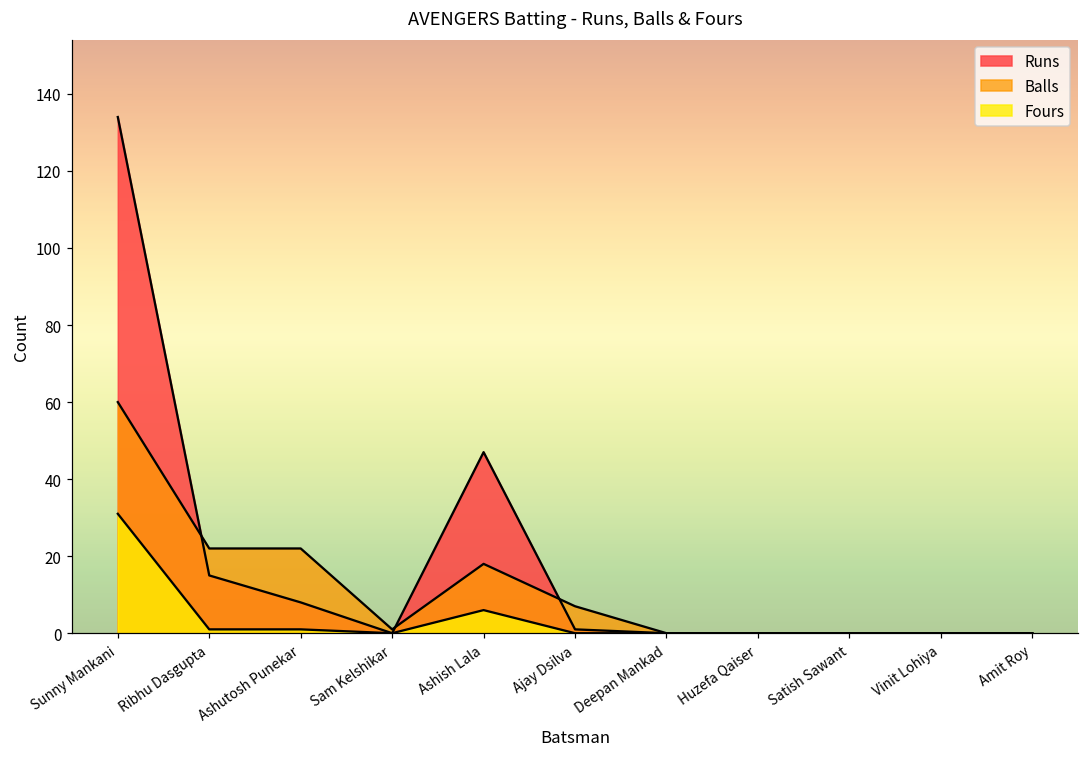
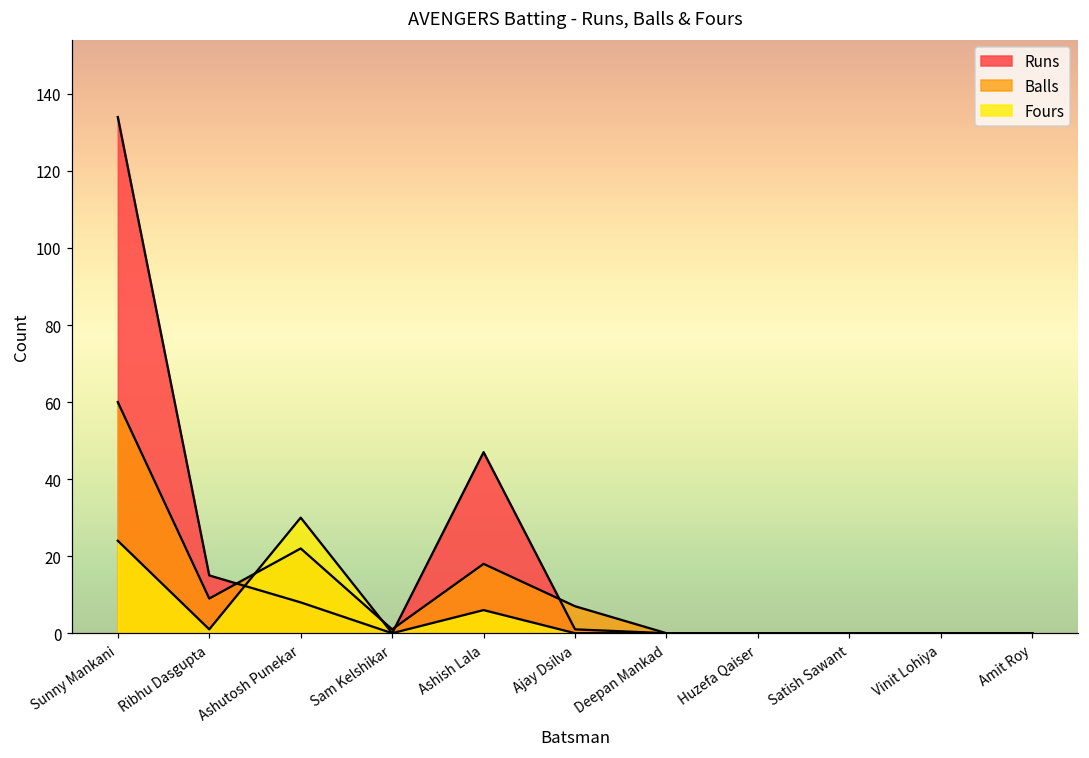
  {
    "Runs": {
      "Sunny Mankani": 134,
      "Ribhu Dasgupta": 15,
      "Ashutosh Punekar": 8,
      "Ashish Lala": 47,
      "Ajay Dsilva": 1
    },
    "Balls": {
      "Sunny Mankani": 60,
-     "Ribhu Dasgupta": 22,
+     "Ribhu Dasgupta": 9,
      "Ashutosh Punekar": 22,
      "Sam Kelshikar": 1,
      "Ashish Lala": 18,
      "Ajay Dsilva": 7
    },
    "Fours": {
-     "Sunny Mankani": 31,
+     "Sunny Mankani": 24,
      "Ribhu Dasgupta": 1,
-     "Ashutosh Punekar": 1,
+     "Ashutosh Punekar": 30,
      "Ashish Lala": 6,
      "Ajay Dsilva": 0
    }
  }
